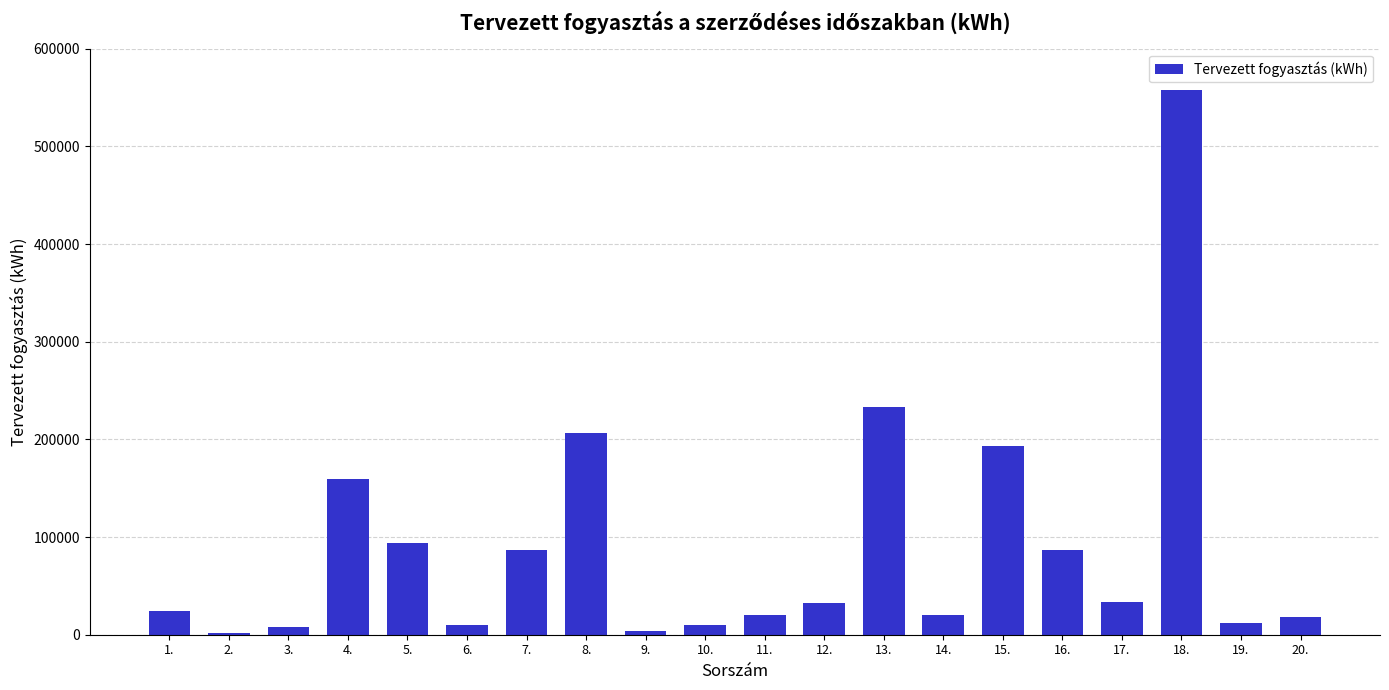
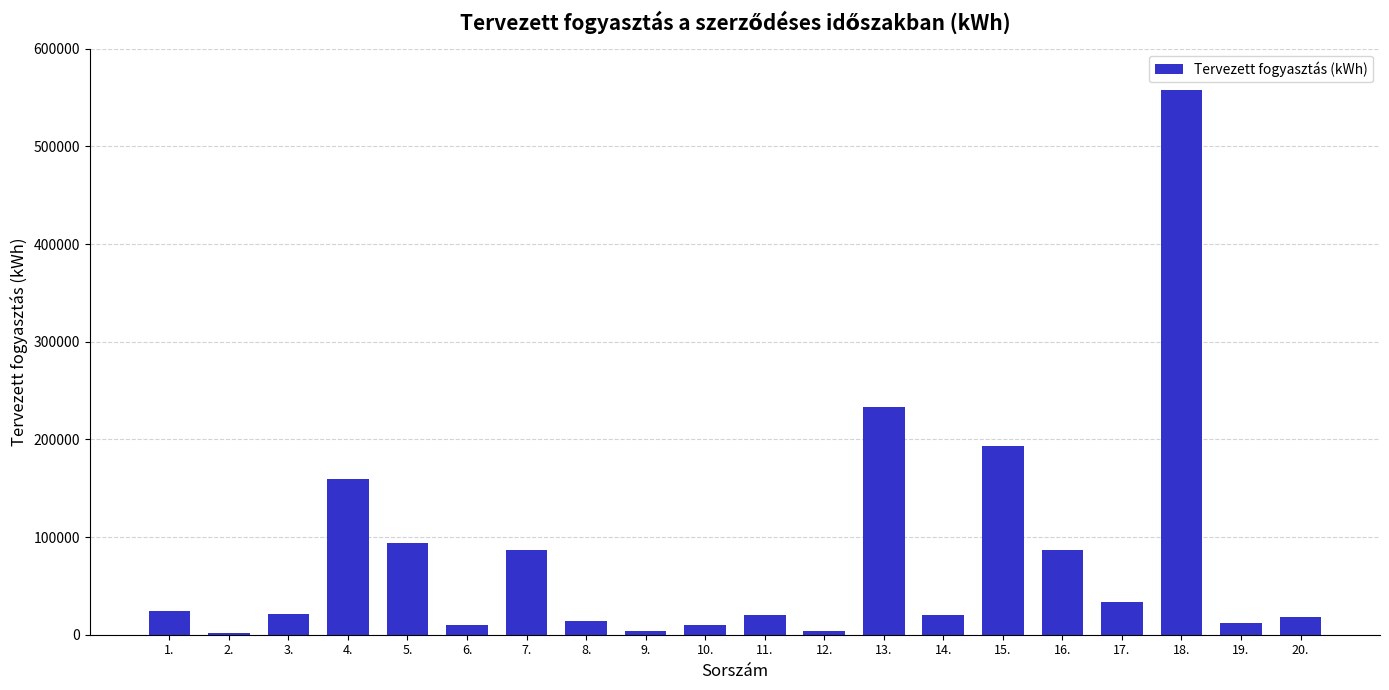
  {
    "1.": 20000,
-   "3.": 10000,
+   "3.": 20000,
    "4.": 160000,
    "5.": 90000,
    "6.": 10000,
    "7.": 90000,
-   "8.": 210000,
+   "8.": 10000,
    "9.": 0,
    "10.": 10000,
    "11.": 20000,
-   "12.": 30000,
+   "12.": 0,
    "13.": 230000,
    "14.": 20000,
    "15.": 190000,
    "16.": 90000,
    "17.": 30000,
    "18.": 560000,
    "19.": 10000,
    "20.": 20000
  }
